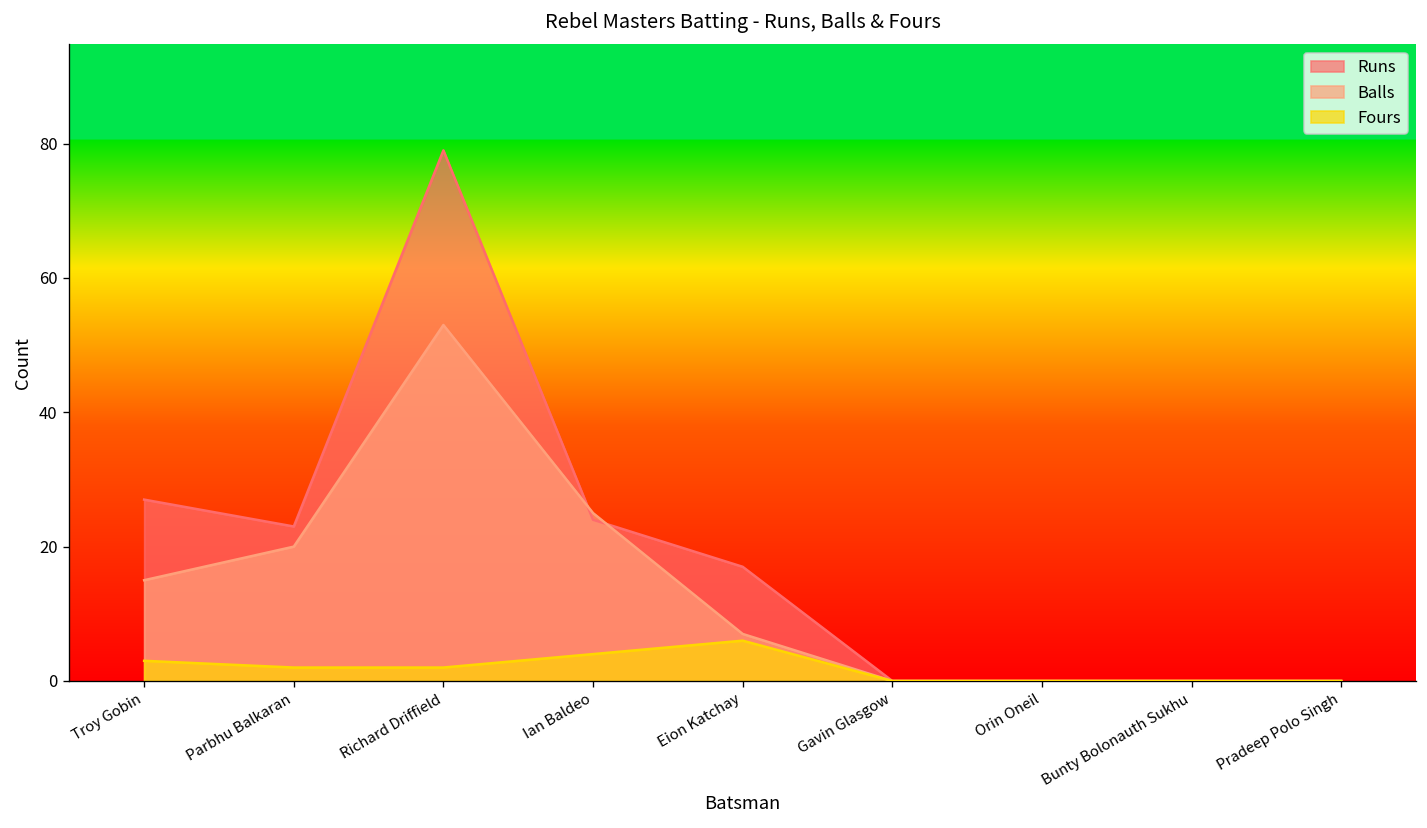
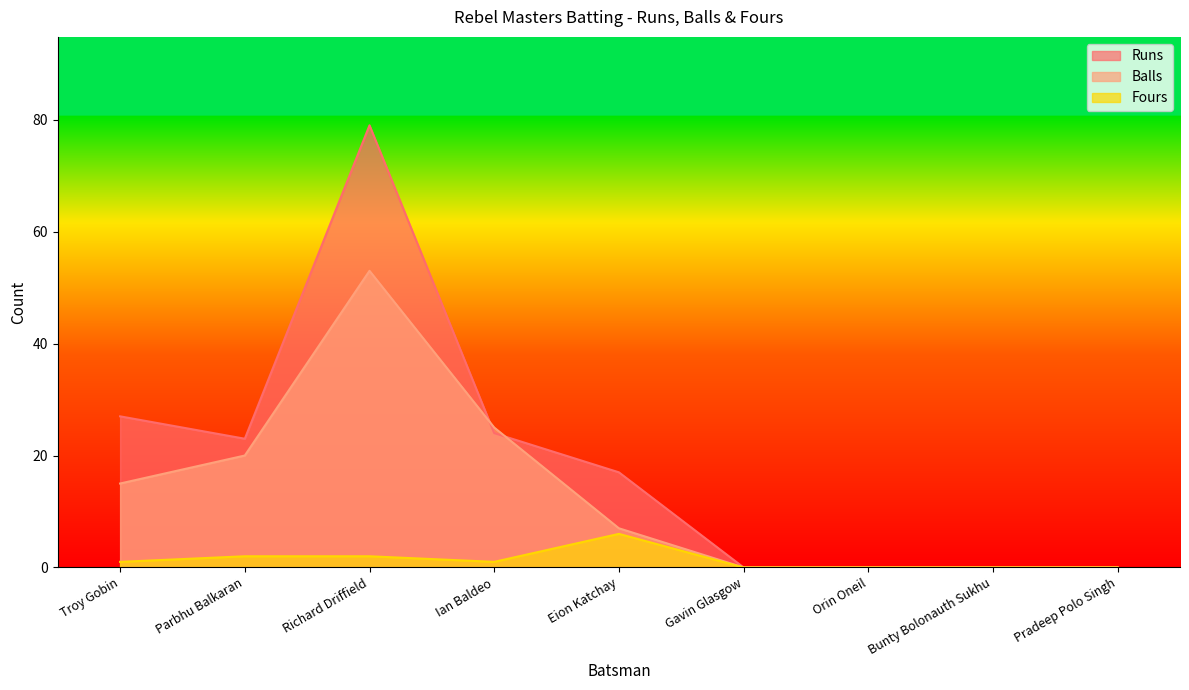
  {
    "Fours": {
-     "Troy Gobin": 3,
+     "Troy Gobin": 1,
      "Parbhu Balkaran": 2,
      "Richard Driffield": 2,
-     "Ian Baldeo": 4,
+     "Ian Baldeo": 1,
      "Eion Katchay": 6
    }
  }
